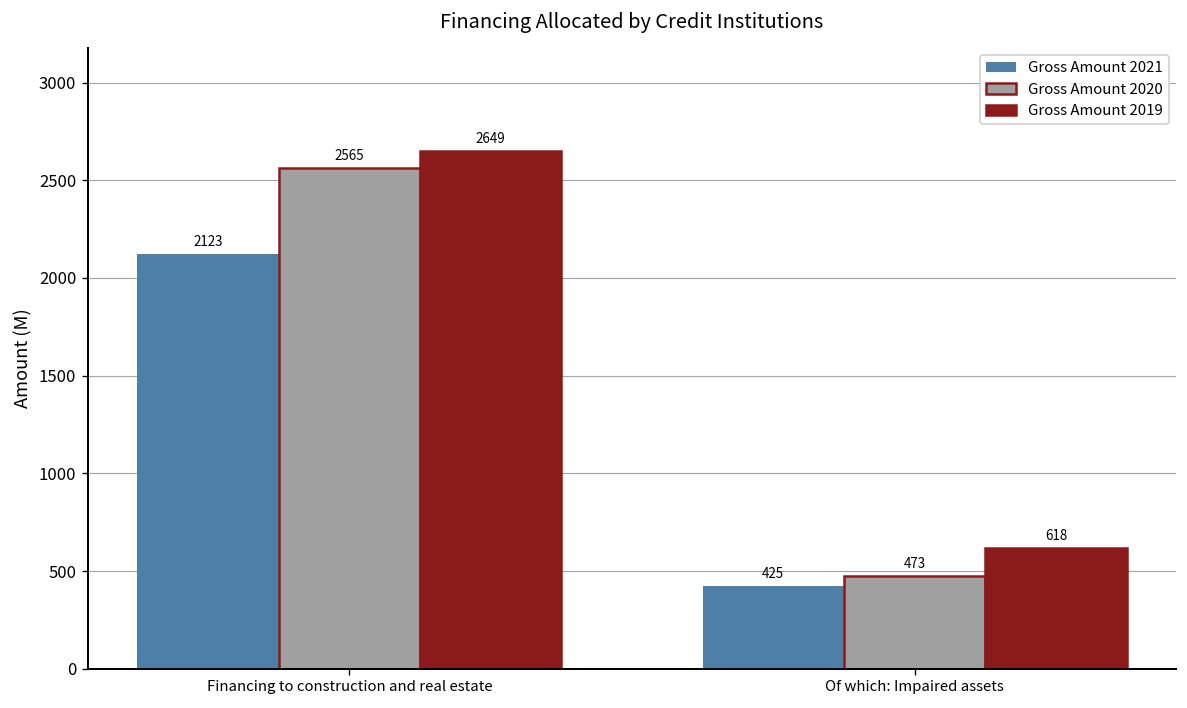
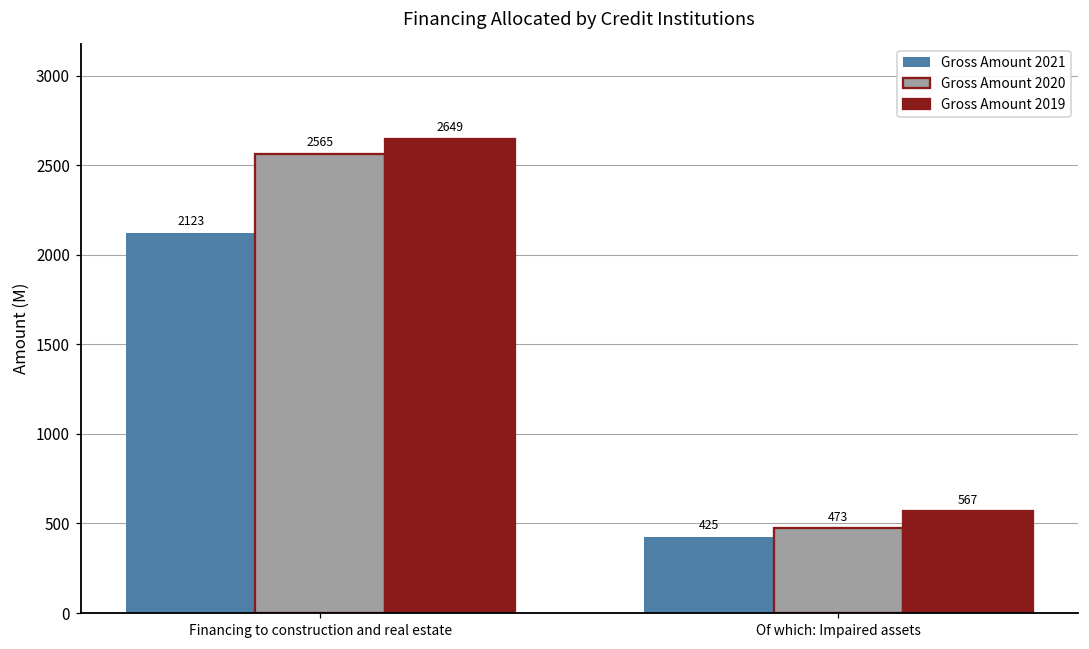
  {
    "Gross Amount 2021": {
      "Financing to construction and real estate": 2123,
      "Of which: Impaired assets": 425
    },
    "Gross Amount 2020": {
      "Financing to construction and real estate": 2565,
      "Of which: Impaired assets": 473
    },
    "Gross Amount 2019": {
      "Financing to construction and real estate": 2649,
-     "Of which: Impaired assets": 618
+     "Of which: Impaired assets": 567
    }
  }
